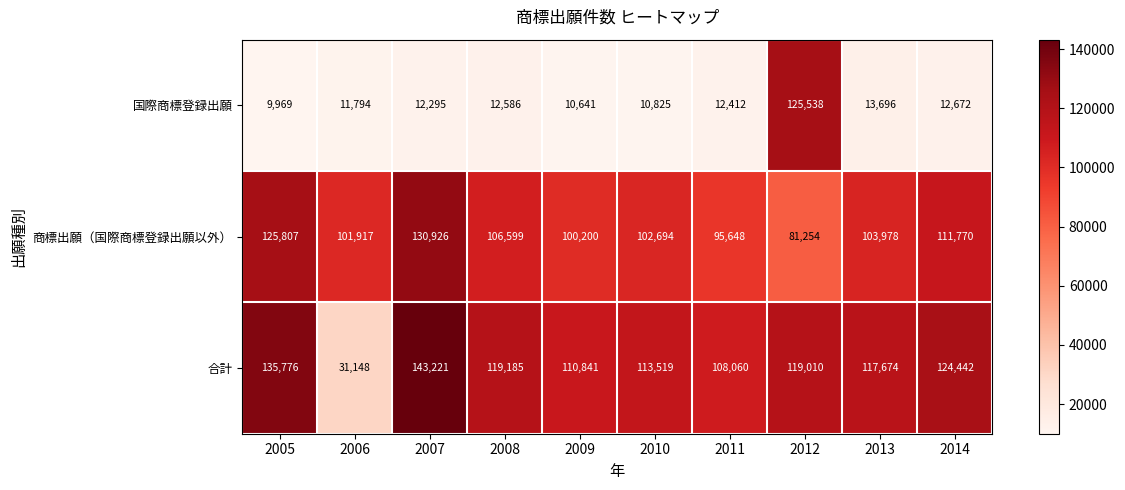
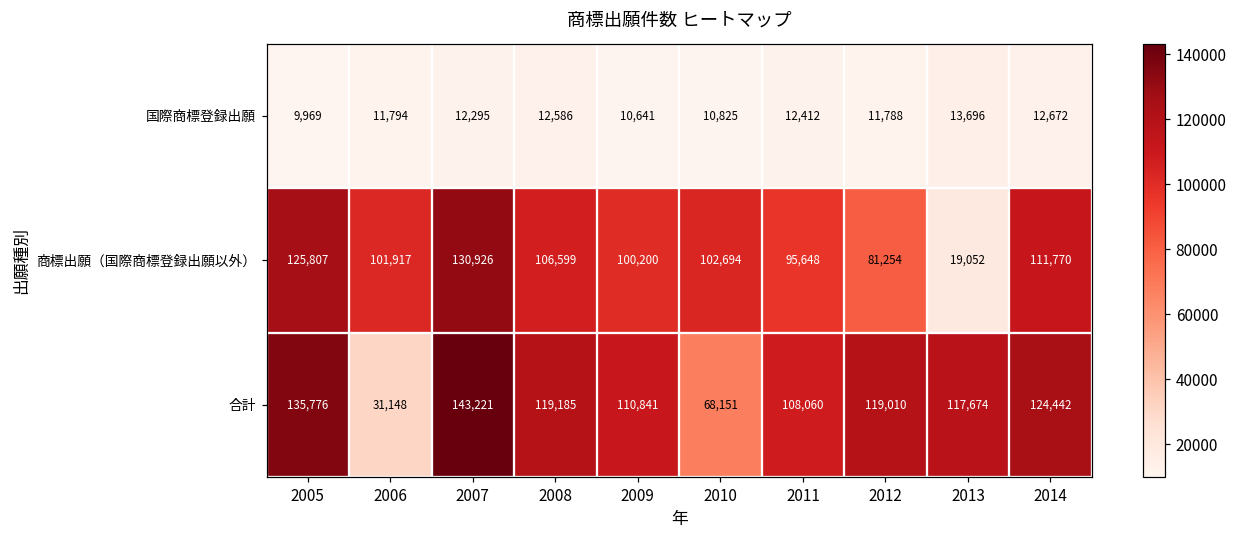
  {
    "国際商標登録出願": {
      "2005": "9,969",
      "2006": "11,794",
      "2007": "12,295",
      "2008": "12,586",
      "2009": "10,641",
      "2010": "10,825",
      "2011": "12,412",
-     "2012": "125,538",
+     "2012": "11,788",
      "2013": "13,696",
      "2014": "12,672"
    },
    "商標出願（国際商標登録出願以外）": {
      "2005": "125,807",
      "2006": "101,917",
      "2007": "130,926",
      "2008": "106,599",
      "2009": "100,200",
      "2010": "102,694",
      "2011": "95,648",
      "2012": "81,254",
-     "2013": "103,978",
+     "2013": "19,052",
      "2014": "111,770"
    },
    "合計": {
      "2005": "135,776",
      "2006": "31,148",
      "2007": "143,221",
      "2008": "119,185",
      "2009": "110,841",
-     "2010": "113,519",
+     "2010": "68,151",
      "2011": "108,060",
      "2012": "119,010",
      "2013": "117,674",
      "2014": "124,442"
    }
  }
